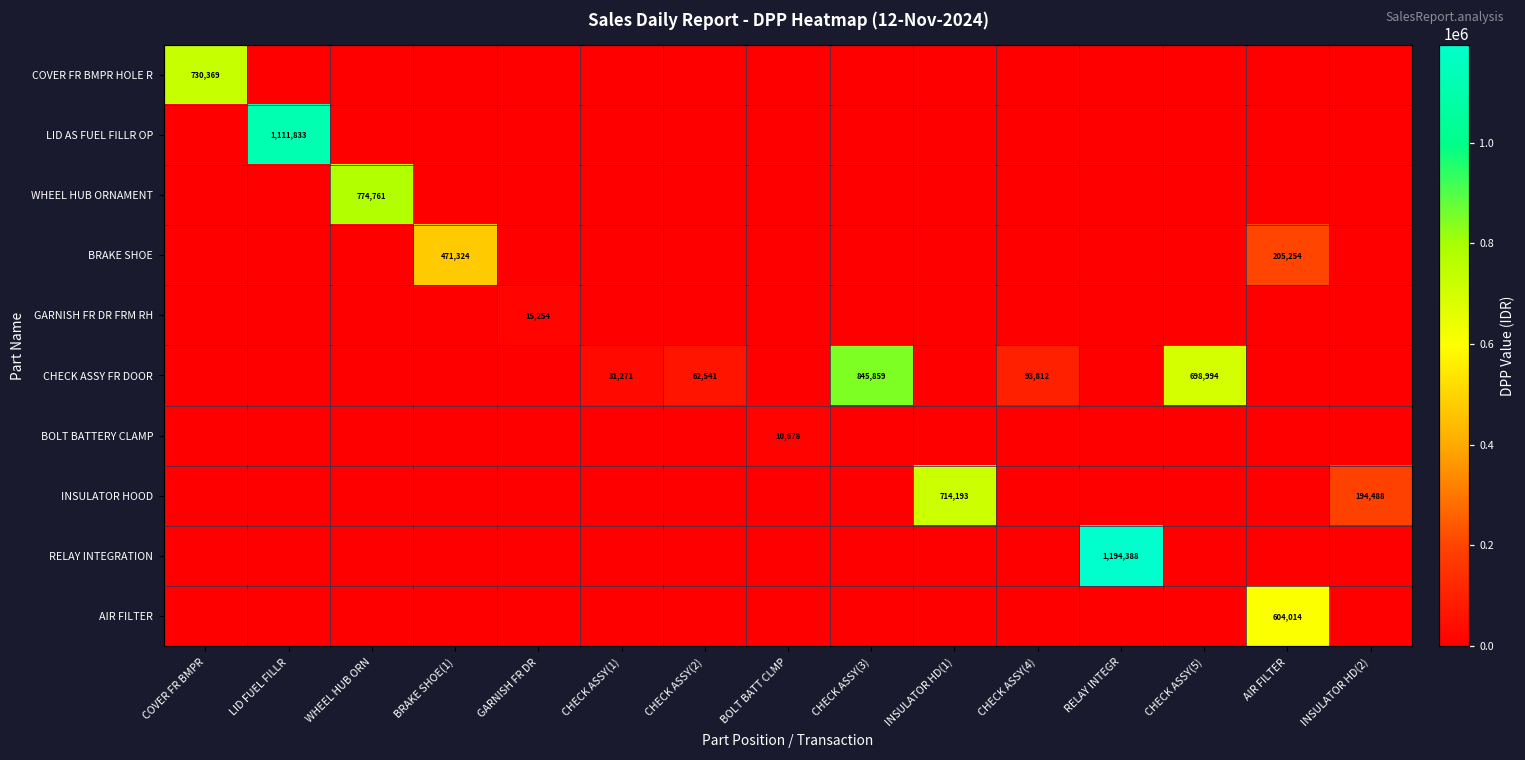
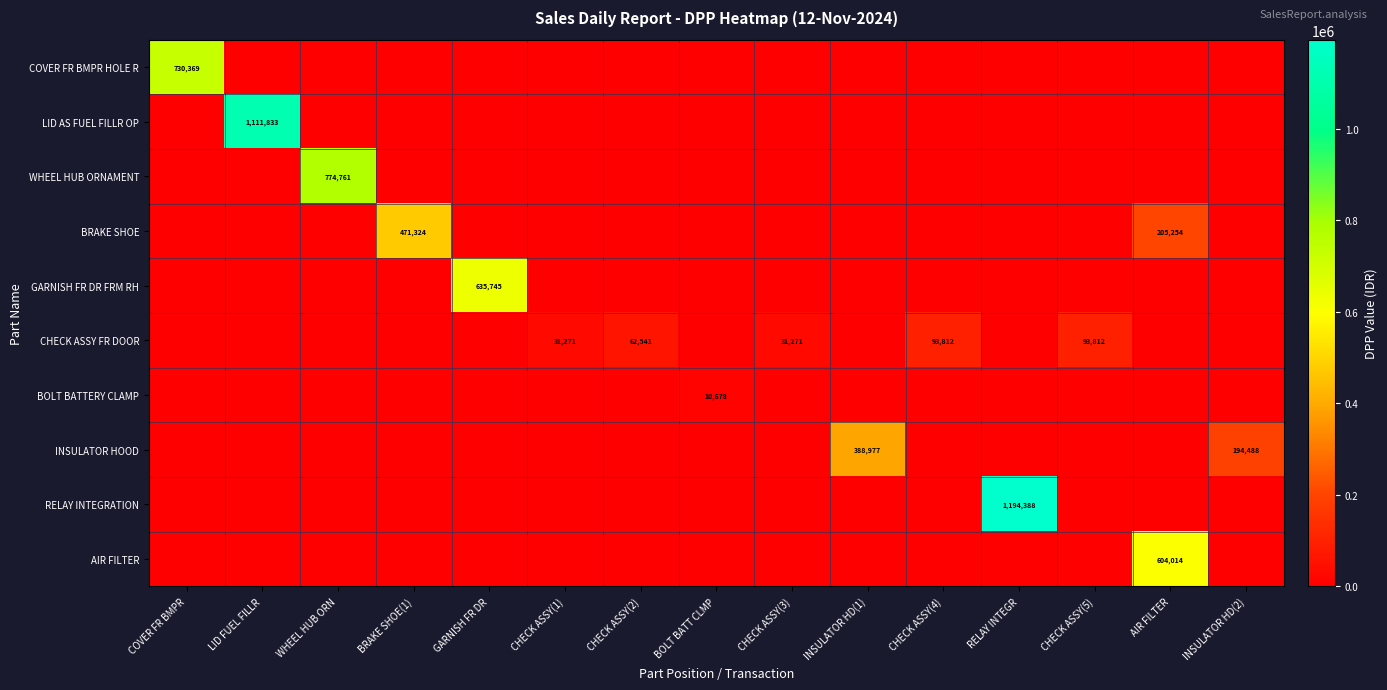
  {
    "COVER FR BMPR HOLE R": {
      "COVER FR BMPR": "730,369"
    },
    "LID AS FUEL FILLR OP": {
      "LID FUEL FILLR": "1,111,833"
    },
    "WHEEL HUB ORNAMENT": {
      "WHEEL HUB ORN": "774,761"
    },
    "BRAKE SHOE": {
      "BRAKE SHOE(1)": "471,324",
      "AIR FILTER": "205,254"
    },
    "GARNISH FR DR FRM RH": {
-     "GARNISH FR DR": "15,254"
+     "GARNISH FR DR": "635,745"
    },
    "CHECK ASSY FR DOOR": {
      "CHECK ASSY(1)": "31,271",
      "CHECK ASSY(2)": "62,541",
-     "CHECK ASSY(3)": "845,859",
+     "CHECK ASSY(3)": "31,271",
      "CHECK ASSY(4)": "93,812",
-     "CHECK ASSY(5)": "698,994"
+     "CHECK ASSY(5)": "93,812"
    },
    "BOLT BATTERY CLAMP": {
      "BOLT BATT CLMP": "10,678"
    },
    "INSULATOR HOOD": {
-     "INSULATOR HD(1)": "714,193",
+     "INSULATOR HD(1)": "388,977",
      "INSULATOR HD(2)": "194,488"
    },
    "RELAY INTEGRATION": {
      "RELAY INTEGR": "1,194,388"
    },
    "AIR FILTER": {
      "AIR FILTER": "604,014"
    }
  }
